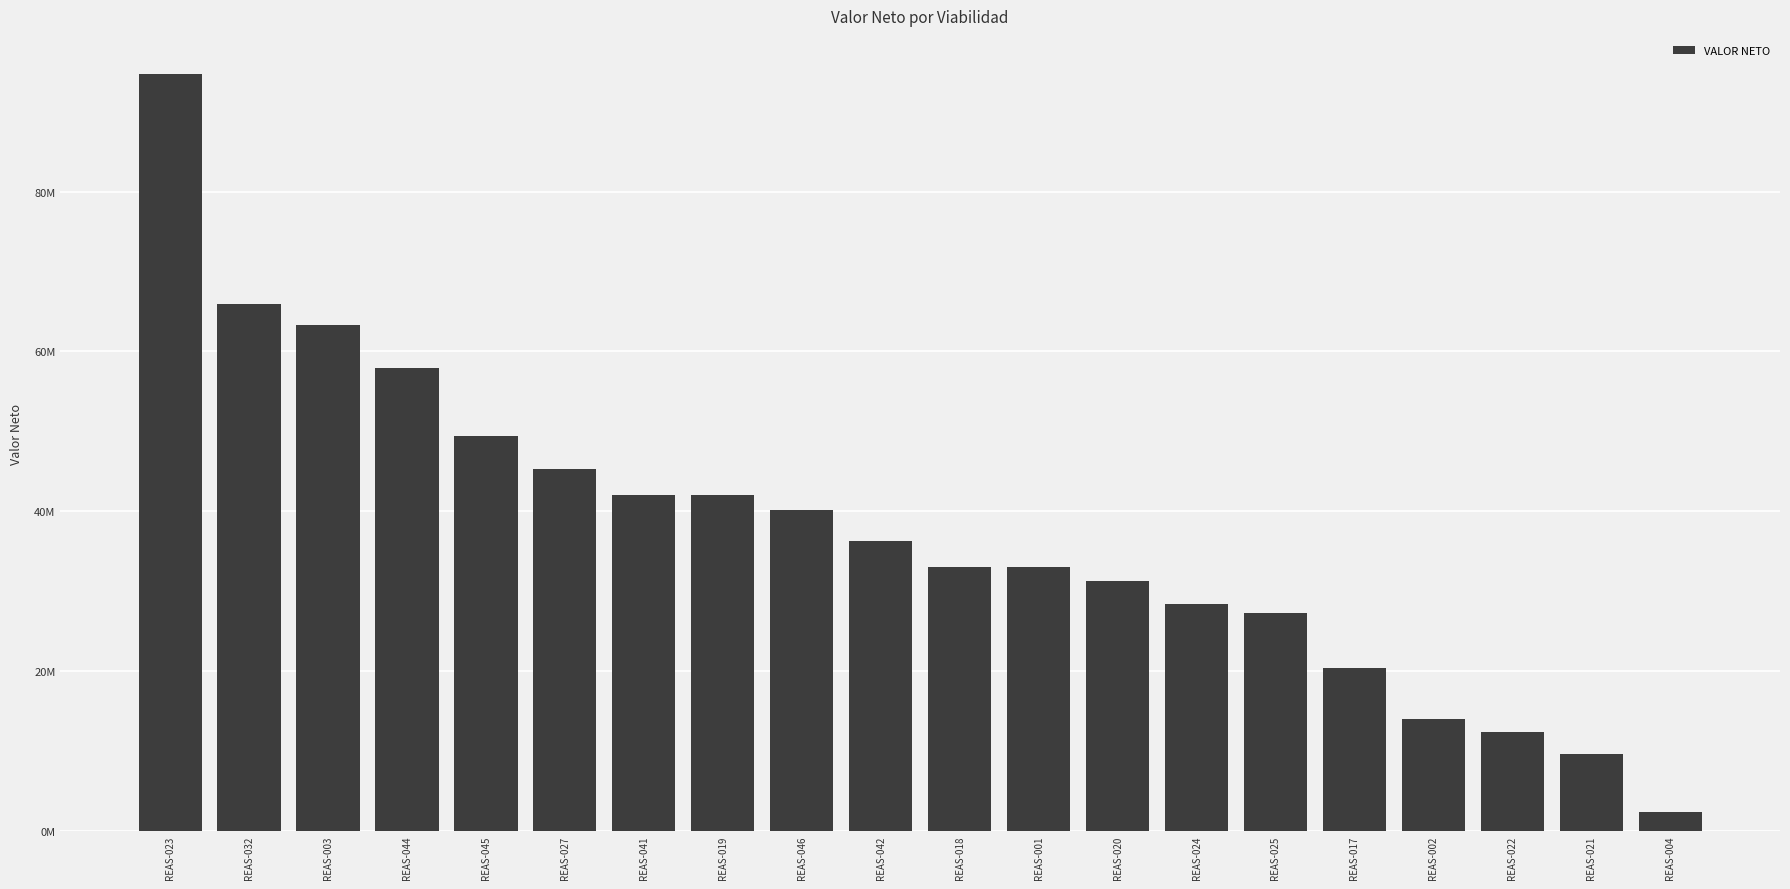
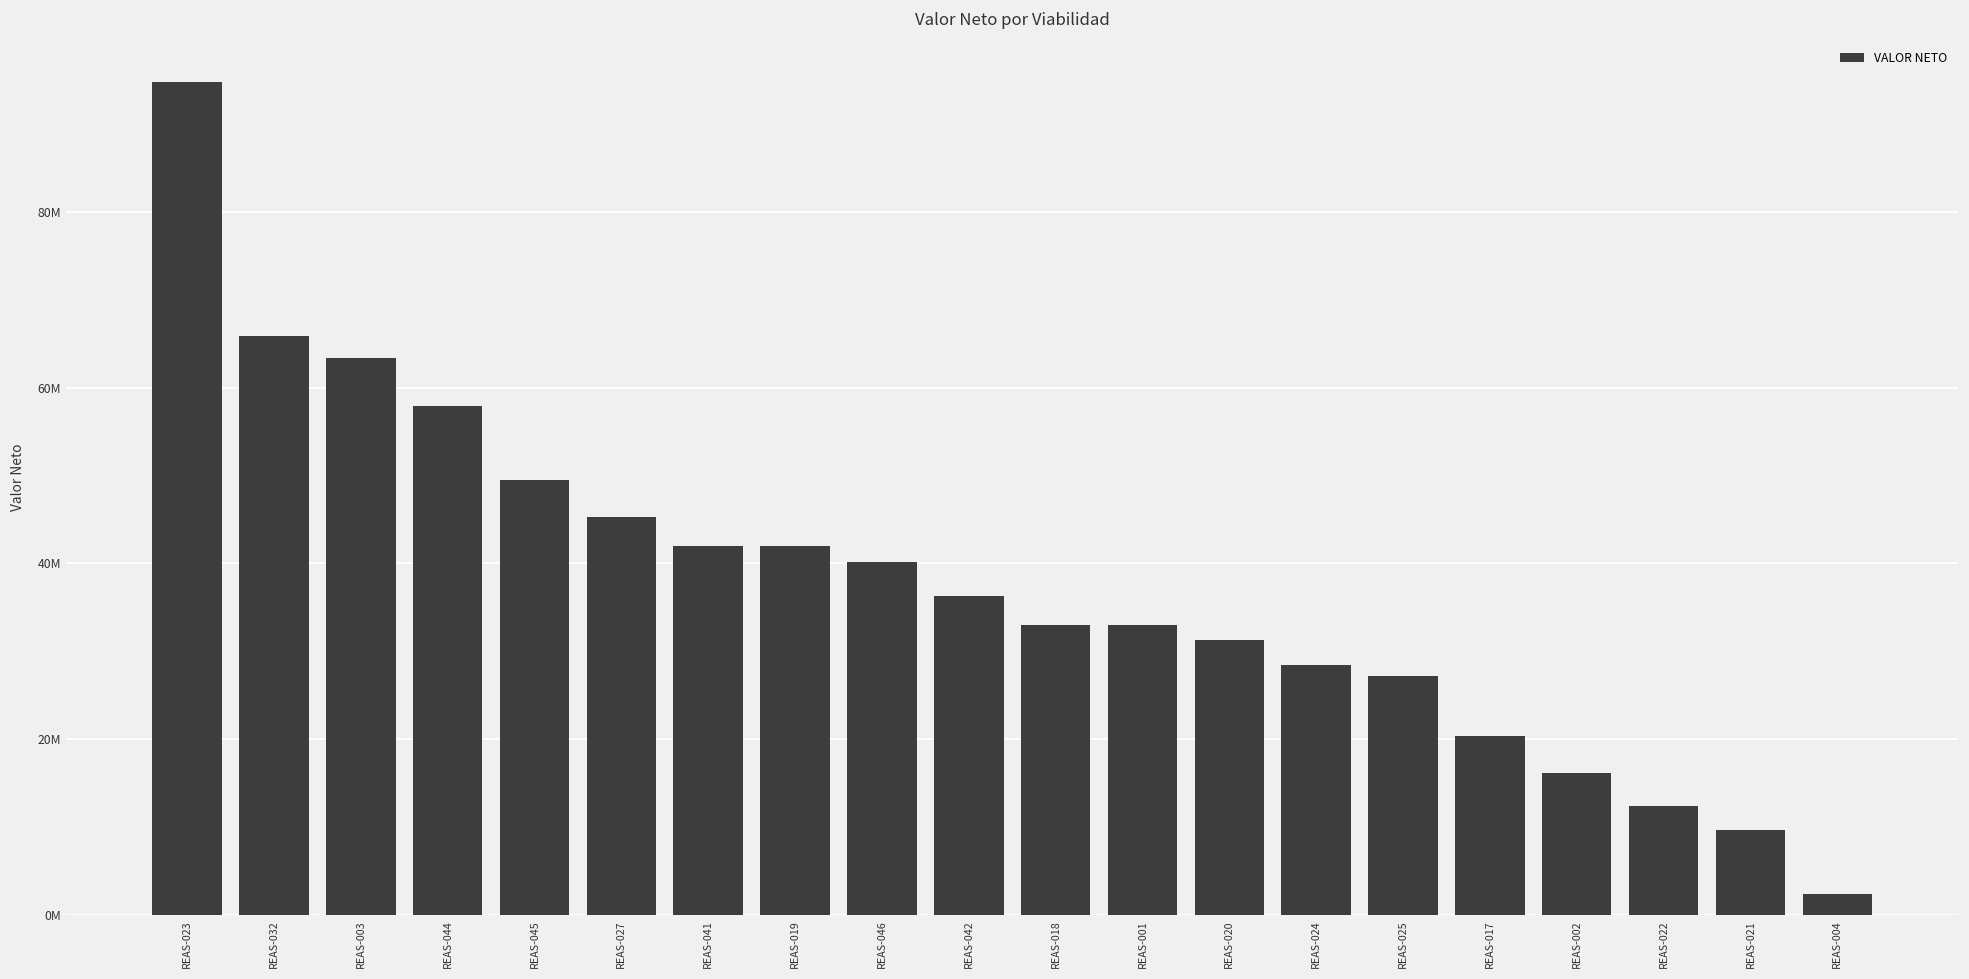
  {
    "REAS-023": 95000000,
    "REAS-032": 66000000,
    "REAS-003": 63000000,
    "REAS-044": 58000000,
    "REAS-045": 49000000,
    "REAS-027": 45000000,
    "REAS-041": 42000000,
    "REAS-019": 42000000,
    "REAS-046": 40000000,
    "REAS-042": 36000000,
    "REAS-018": 33000000,
    "REAS-001": 33000000,
    "REAS-020": 31000000,
    "REAS-024": 28000000,
    "REAS-025": 27000000,
    "REAS-017": 20000000,
-   "REAS-002": 14000000,
+   "REAS-002": 16000000,
    "REAS-022": 12000000,
    "REAS-021": 10000000,
    "REAS-004": 2000000
  }
